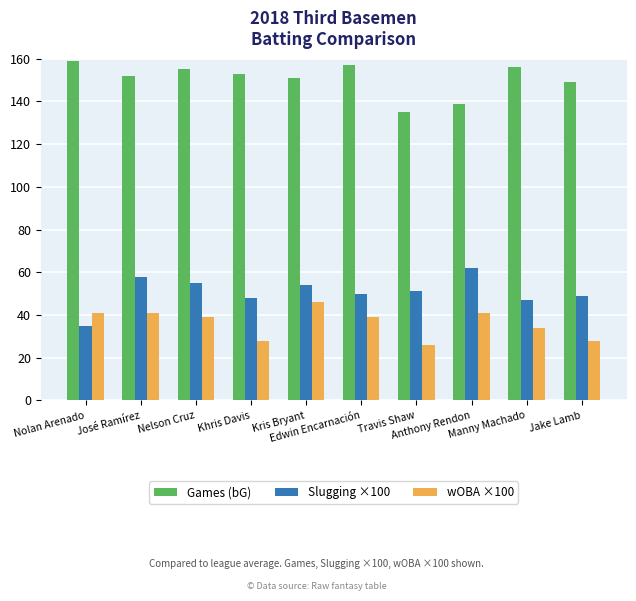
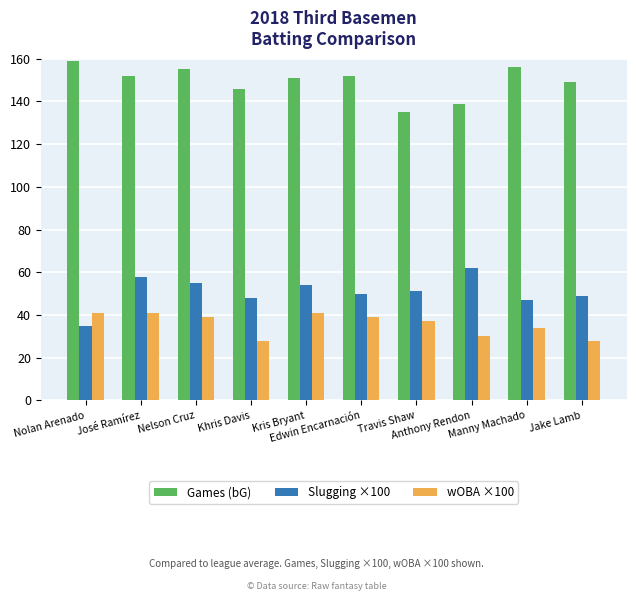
  {
    "Games (bG)": {
      "Nolan Arenado": 159,
      "José Ramírez": 152,
      "Nelson Cruz": 155,
-     "Khris Davis": 153,
+     "Khris Davis": 146,
      "Kris Bryant": 151,
-     "Edwin Encarnación": 157,
+     "Edwin Encarnación": 152,
      "Travis Shaw": 135,
      "Anthony Rendon": 139,
      "Manny Machado": 156,
      "Jake Lamb": 149
    },
    "Slugging ×100": {
      "Nolan Arenado": 35,
      "José Ramírez": 58,
      "Nelson Cruz": 55,
      "Khris Davis": 48,
      "Kris Bryant": 54,
      "Edwin Encarnación": 50,
      "Travis Shaw": 51,
      "Anthony Rendon": 62,
      "Manny Machado": 47,
      "Jake Lamb": 49
    },
    "wOBA ×100": {
      "Nolan Arenado": 41,
      "José Ramírez": 41,
      "Nelson Cruz": 39,
      "Khris Davis": 28,
-     "Kris Bryant": 46,
+     "Kris Bryant": 41,
      "Edwin Encarnación": 39,
-     "Travis Shaw": 26,
-     "Anthony Rendon": 41,
+     "Travis Shaw": 37,
+     "Anthony Rendon": 30,
      "Manny Machado": 34,
      "Jake Lamb": 28
    }
  }
